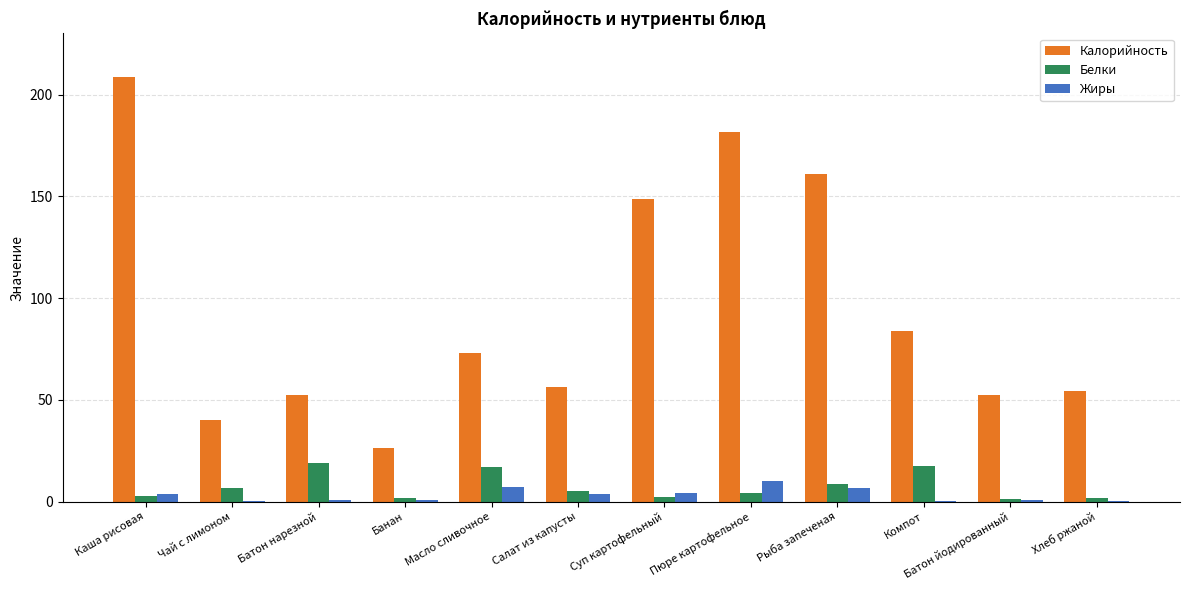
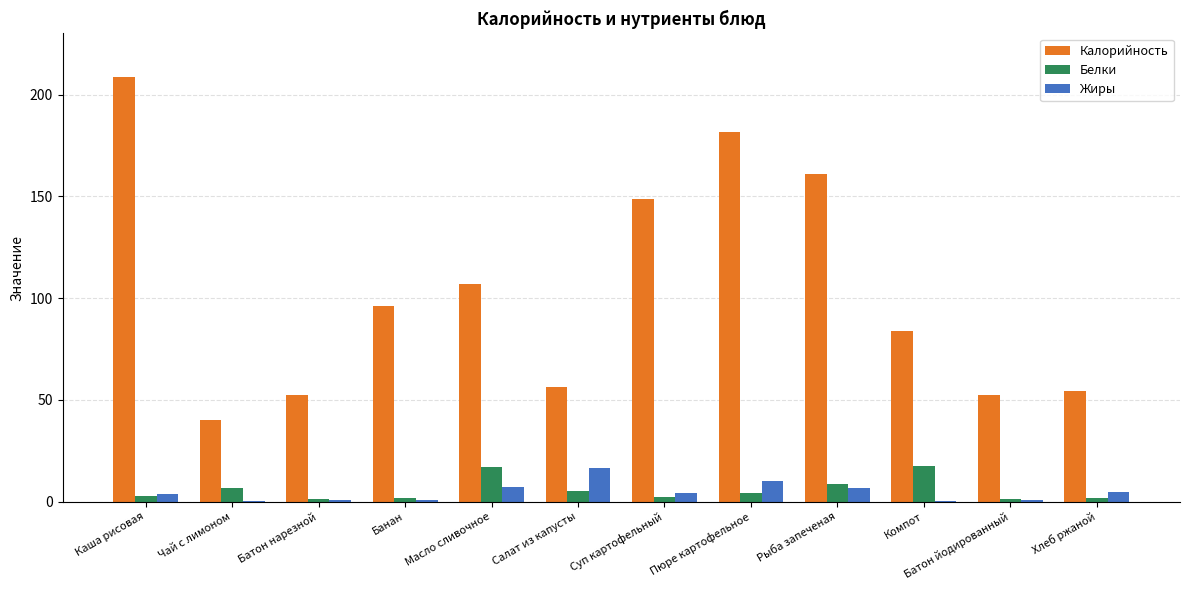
  {
    "Калорийность": {
      "Каша рисовая": 208,
      "Чай с лимоном": 40,
      "Батон нарезной": 52,
-     "Банан": 26,
-     "Масло сливочное": 73,
+     "Банан": 96,
+     "Масло сливочное": 107,
      "Салат из капусты": 56,
      "Суп картофельный": 149,
      "Пюре картофельное": 182,
      "Рыба запеченая": 161,
      "Компот": 84,
      "Батон йодированный": 52,
      "Хлеб ржаной": 54
    },
    "Белки": {
      "Каша рисовая": 3,
      "Чай с лимоном": 7,
-     "Батон нарезной": 19,
+     "Батон нарезной": 2,
      "Банан": 2,
      "Масло сливочное": 17,
      "Салат из капусты": 5,
      "Суп картофельный": 2,
      "Пюре картофельное": 4,
      "Рыба запеченая": 8,
      "Компот": 17,
      "Батон йодированный": 2,
      "Хлеб ржаной": 2
    },
    "Жиры": {
      "Каша рисовая": 4,
      "Масло сливочное": 7,
-     "Салат из капусты": 4,
+     "Салат из капусты": 17,
      "Суп картофельный": 4,
      "Пюре картофельное": 10,
      "Рыба запеченая": 7,
-     "Хлеб ржаной": 0
+     "Хлеб ржаной": 5
    }
  }
